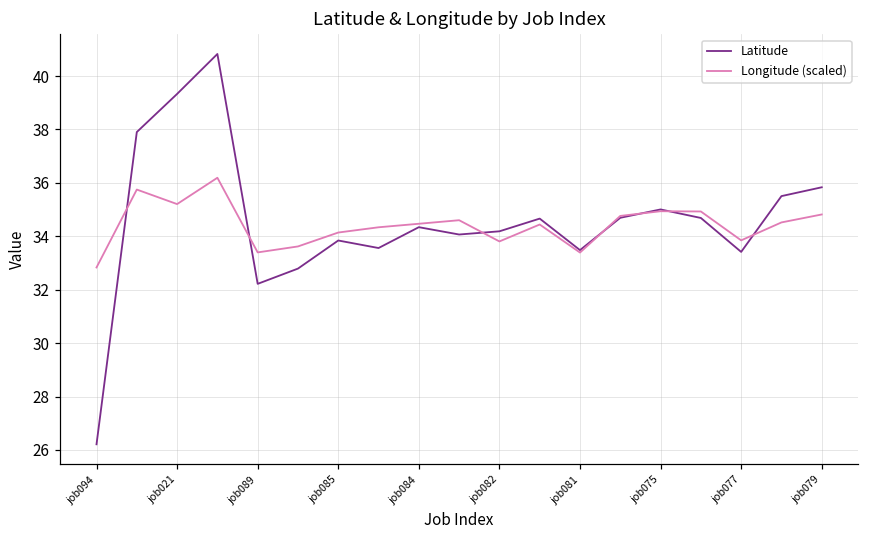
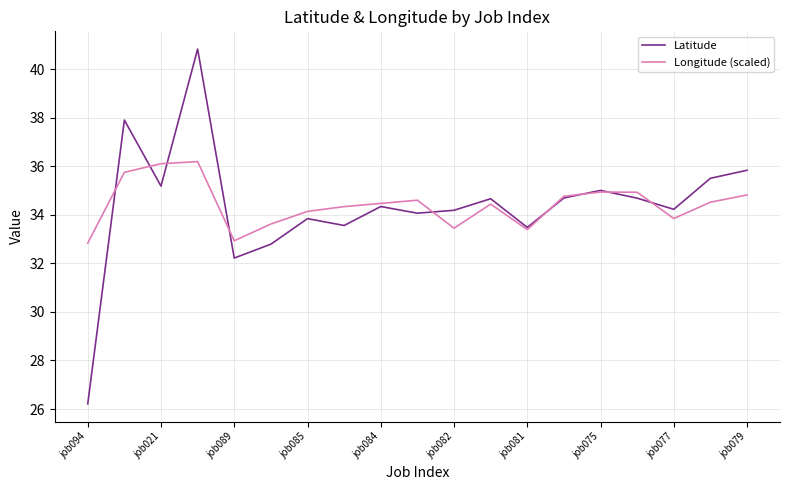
  {
    "Latitude": {
      "job094": 26.2,
-     "job021": 39.3,
+     "job021": 35.2,
      "job089": 32.2,
      "job085": 33.8,
      "job084": 34.3,
      "job082": 34.2,
-     "job077": 33.4,
+     "job077": 34.2,
      "job079": 35.8
    },
    "Longitude (scaled)": {
      "job094": 32.8,
-     "job021": 35.2,
-     "job089": 33.4,
+     "job021": 36.1,
+     "job089": 32.9,
      "job085": 34.1,
      "job084": 34.5,
-     "job082": 33.8,
+     "job082": 33.4,
      "job077": 33.8,
      "job079": 34.8
    }
  }
